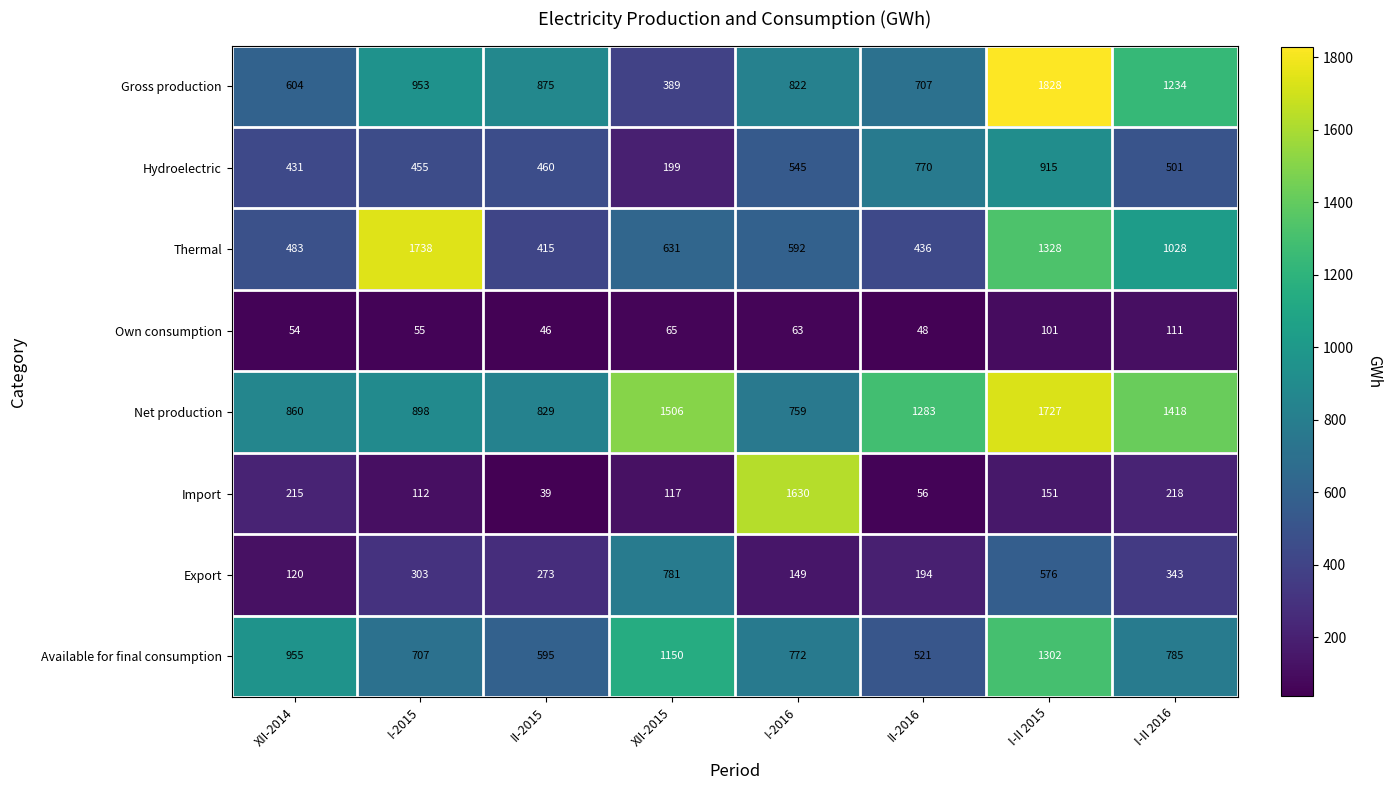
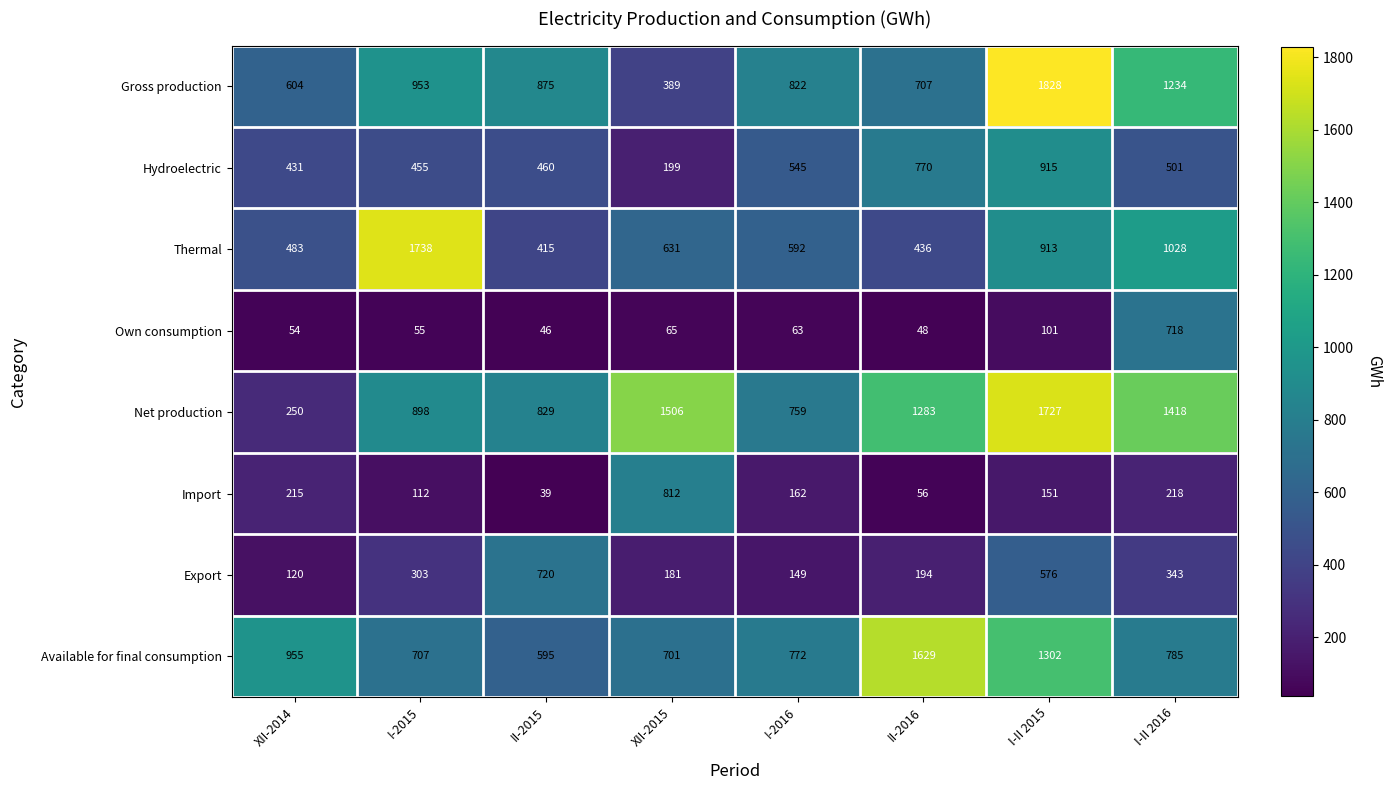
  {
    "Gross production": {
      "XII-2014": 604,
      "I-2015": 953,
      "II-2015": 875,
      "XII-2015": 389,
      "I-2016": 822,
      "II-2016": 707,
      "I-II 2015": 1828,
      "I-II 2016": 1234
    },
    "Hydroelectric": {
      "XII-2014": 431,
      "I-2015": 455,
      "II-2015": 460,
      "XII-2015": 199,
      "I-2016": 545,
      "II-2016": 770,
      "I-II 2015": 915,
      "I-II 2016": 501
    },
    "Thermal": {
      "XII-2014": 483,
      "I-2015": 1738,
      "II-2015": 415,
      "XII-2015": 631,
      "I-2016": 592,
      "II-2016": 436,
-     "I-II 2015": 1328,
+     "I-II 2015": 913,
      "I-II 2016": 1028
    },
    "Own consumption": {
      "XII-2014": 54,
      "I-2015": 55,
      "II-2015": 46,
      "XII-2015": 65,
      "I-2016": 63,
      "II-2016": 48,
      "I-II 2015": 101,
-     "I-II 2016": 111
+     "I-II 2016": 718
    },
    "Net production": {
-     "XII-2014": 860,
+     "XII-2014": 250,
      "I-2015": 898,
      "II-2015": 829,
      "XII-2015": 1506,
      "I-2016": 759,
      "II-2016": 1283,
      "I-II 2015": 1727,
      "I-II 2016": 1418
    },
    "Import": {
      "XII-2014": 215,
      "I-2015": 112,
      "II-2015": 39,
-     "XII-2015": 117,
-     "I-2016": 1630,
+     "XII-2015": 812,
+     "I-2016": 162,
      "II-2016": 56,
      "I-II 2015": 151,
      "I-II 2016": 218
    },
    "Export": {
      "XII-2014": 120,
      "I-2015": 303,
-     "II-2015": 273,
-     "XII-2015": 781,
+     "II-2015": 720,
+     "XII-2015": 181,
      "I-2016": 149,
      "II-2016": 194,
      "I-II 2015": 576,
      "I-II 2016": 343
    },
    "Available for final consumption": {
      "XII-2014": 955,
      "I-2015": 707,
      "II-2015": 595,
-     "XII-2015": 1150,
+     "XII-2015": 701,
      "I-2016": 772,
-     "II-2016": 521,
+     "II-2016": 1629,
      "I-II 2015": 1302,
      "I-II 2016": 785
    }
  }
